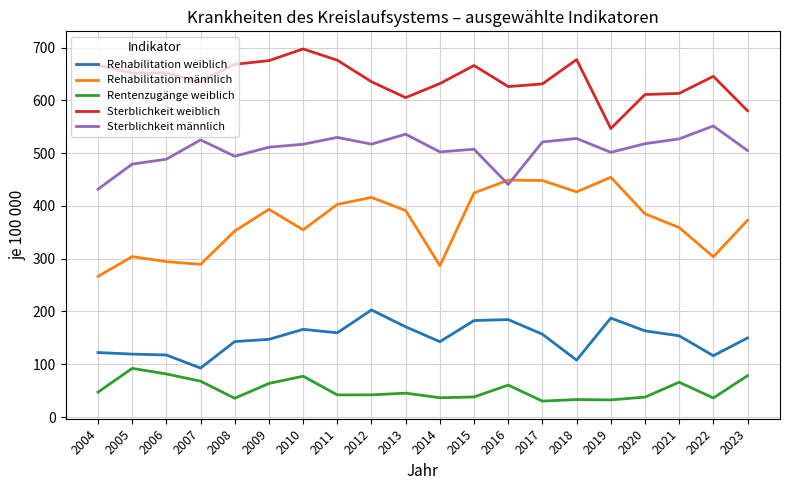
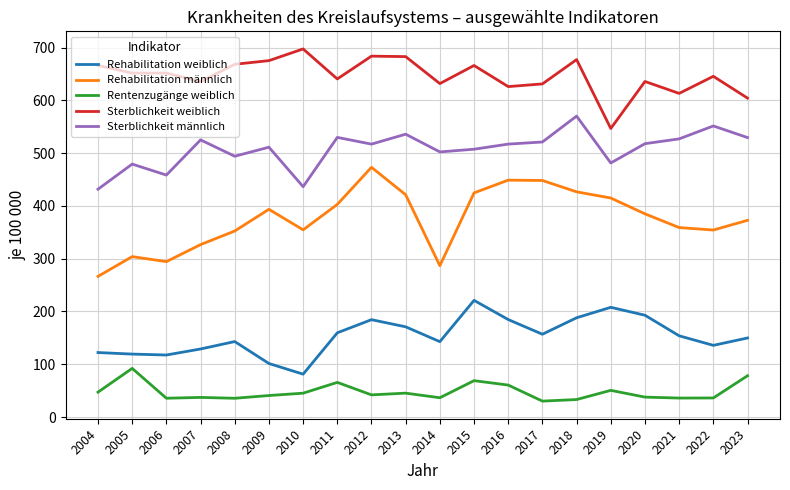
  {
    "Rehabilitation weiblich": {
      "2004": 120,
      "2005": 120,
      "2006": 120,
-     "2007": 90,
+     "2007": 130,
      "2008": 140,
-     "2009": 150,
-     "2010": 170,
+     "2009": 100,
+     "2010": 80,
      "2011": 160,
-     "2012": 200,
+     "2012": 180,
      "2013": 170,
      "2014": 140,
-     "2015": 180,
+     "2015": 220,
      "2016": 180,
      "2017": 160,
-     "2018": 110,
-     "2019": 190,
-     "2020": 160,
+     "2018": 190,
+     "2019": 210,
+     "2020": 190,
      "2021": 150,
-     "2022": 120,
+     "2022": 140,
      "2023": 150
    },
    "Rehabilitation männlich": {
      "2004": 270,
      "2005": 300,
      "2006": 290,
-     "2007": 290,
+     "2007": 330,
      "2008": 350,
      "2009": 390,
      "2010": 350,
      "2011": 400,
-     "2012": 420,
-     "2013": 390,
+     "2012": 470,
+     "2013": 420,
      "2014": 290,
      "2015": 420,
      "2016": 450,
      "2017": 450,
      "2018": 430,
-     "2019": 450,
+     "2019": 420,
      "2020": 390,
      "2021": 360,
-     "2022": 300,
+     "2022": 350,
      "2023": 370
    },
    "Rentenzugänge weiblich": {
      "2004": 50,
      "2005": 90,
-     "2006": 80,
-     "2007": 70,
+     "2006": 40,
+     "2007": 40,
      "2008": 40,
-     "2009": 60,
-     "2010": 80,
-     "2011": 40,
+     "2009": 40,
+     "2010": 50,
+     "2011": 70,
      "2012": 40,
      "2013": 50,
      "2014": 40,
-     "2015": 40,
+     "2015": 70,
      "2016": 60,
      "2017": 30,
      "2018": 30,
-     "2019": 30,
+     "2019": 50,
      "2020": 40,
-     "2021": 70,
+     "2021": 40,
      "2022": 40,
      "2023": 80
    },
    "Sterblichkeit weiblich": {
      "2009": 680,
      "2010": 700,
-     "2011": 680,
-     "2012": 640,
-     "2013": 610,
+     "2011": 640,
+     "2012": 680,
+     "2013": 680,
      "2014": 630,
      "2015": 670,
      "2016": 630,
      "2017": 630,
      "2018": 680,
      "2019": 550,
-     "2020": 610,
+     "2020": 640,
      "2021": 610,
      "2022": 650,
-     "2023": 580
+     "2023": 600
    },
    "Sterblichkeit männlich": {
      "2004": 430,
      "2005": 480,
-     "2006": 490,
+     "2006": 460,
      "2007": 530,
      "2008": 490,
      "2009": 510,
-     "2010": 520,
+     "2010": 440,
      "2011": 530,
      "2012": 520,
      "2013": 540,
      "2014": 500,
      "2015": 510,
-     "2016": 440,
+     "2016": 520,
      "2017": 520,
-     "2018": 530,
-     "2019": 500,
+     "2018": 570,
+     "2019": 480,
      "2020": 520,
      "2021": 530,
      "2022": 550,
-     "2023": 510
+     "2023": 530
    }
  }
